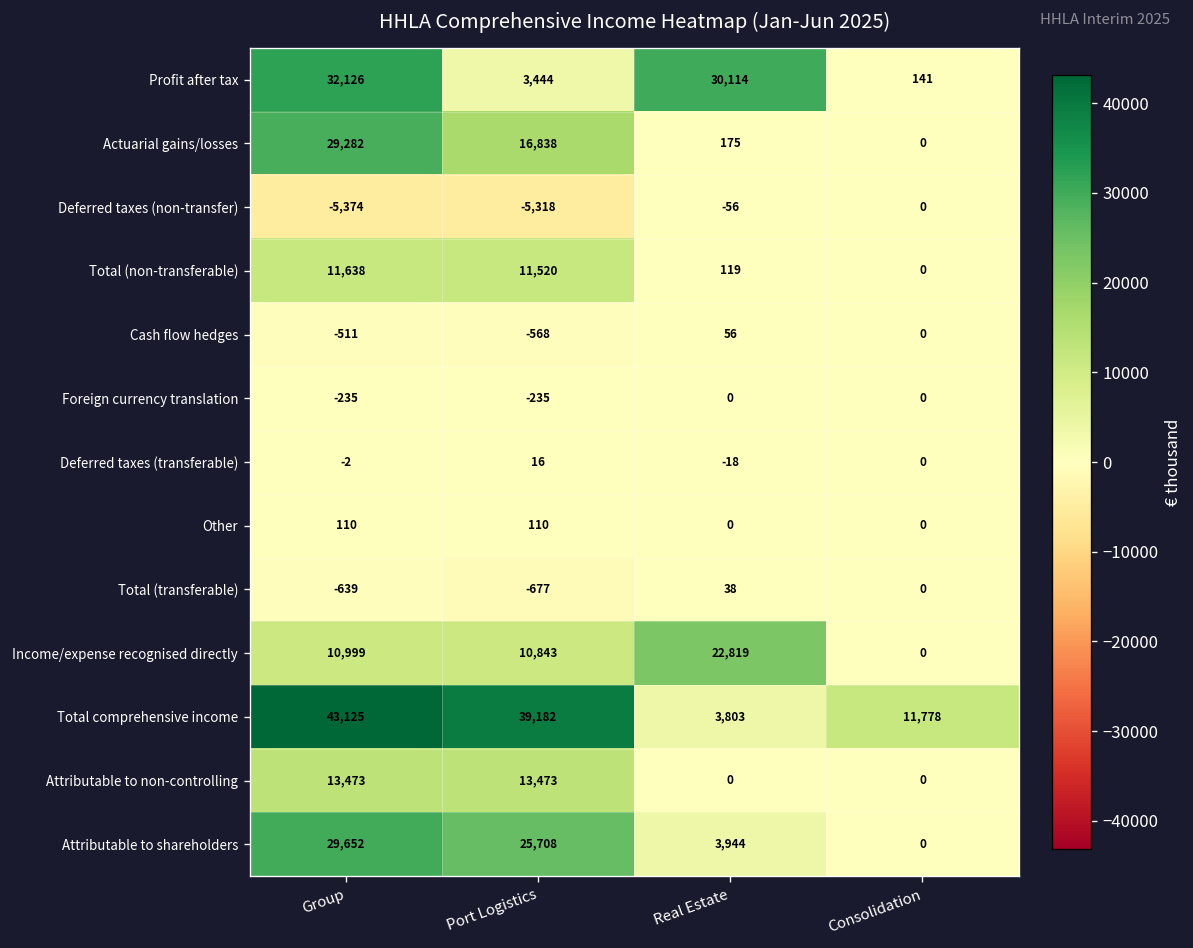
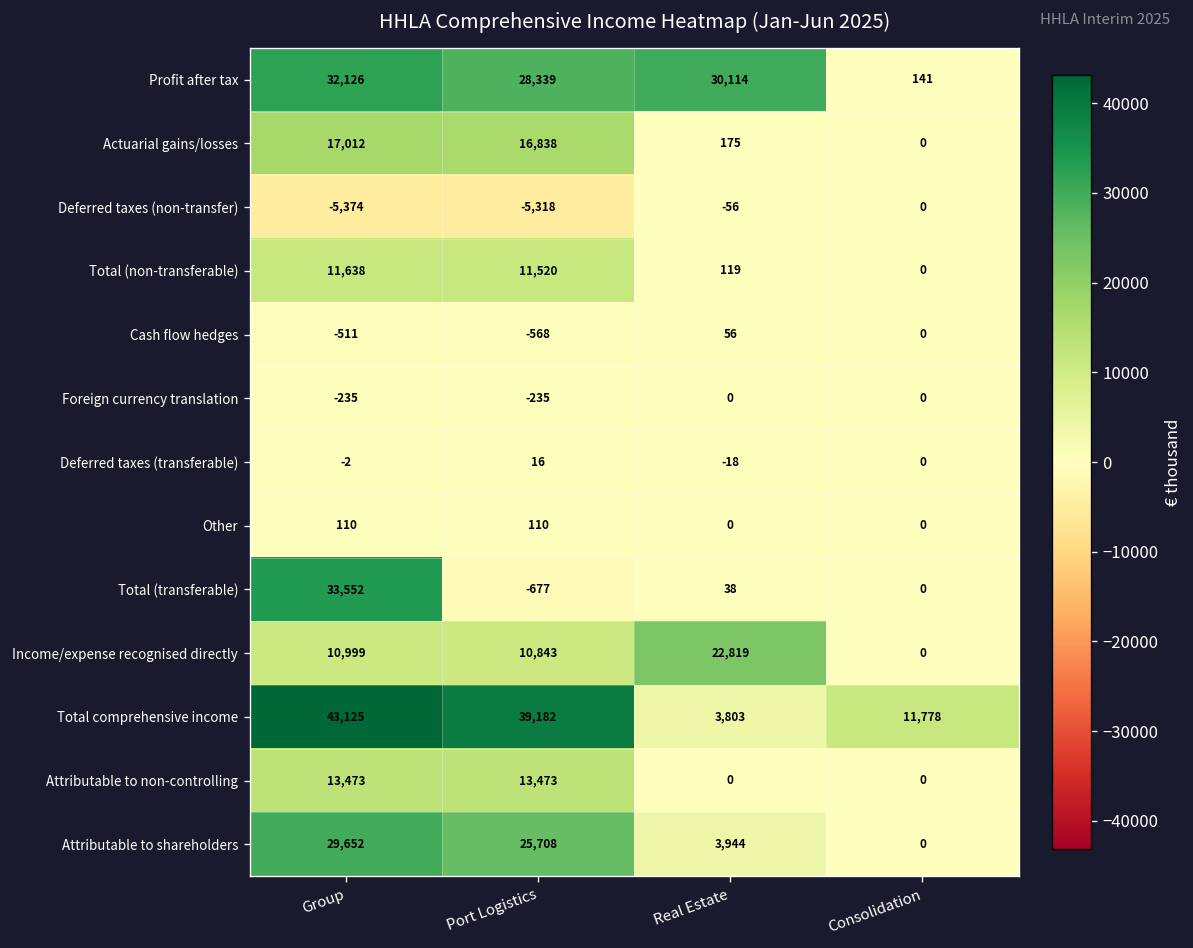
  {
    "Profit after tax": {
      "Group": "32,126",
-     "Port Logistics": "3,444",
+     "Port Logistics": "28,339",
      "Real Estate": "30,114",
      "Consolidation": "141"
    },
    "Actuarial gains/losses": {
-     "Group": "29,282",
+     "Group": "17,012",
      "Port Logistics": "16,838",
      "Real Estate": "175",
      "Consolidation": "0"
    },
    "Deferred taxes (non-transfer)": {
      "Group": "-5,374",
      "Port Logistics": "-5,318",
      "Real Estate": "-56",
      "Consolidation": "0"
    },
    "Total (non-transferable)": {
      "Group": "11,638",
      "Port Logistics": "11,520",
      "Real Estate": "119",
      "Consolidation": "0"
    },
    "Cash flow hedges": {
      "Group": "-511",
      "Port Logistics": "-568",
      "Real Estate": "56",
      "Consolidation": "0"
    },
    "Foreign currency translation": {
      "Group": "-235",
      "Port Logistics": "-235",
      "Real Estate": "0",
      "Consolidation": "0"
    },
    "Deferred taxes (transferable)": {
      "Group": "-2",
      "Port Logistics": "16",
      "Real Estate": "-18",
      "Consolidation": "0"
    },
    "Other": {
      "Group": "110",
      "Port Logistics": "110",
      "Real Estate": "0",
      "Consolidation": "0"
    },
    "Total (transferable)": {
-     "Group": "-639",
+     "Group": "33,552",
      "Port Logistics": "-677",
      "Real Estate": "38",
      "Consolidation": "0"
    },
    "Income/expense recognised directly": {
      "Group": "10,999",
      "Port Logistics": "10,843",
      "Real Estate": "22,819",
      "Consolidation": "0"
    },
    "Total comprehensive income": {
      "Group": "43,125",
      "Port Logistics": "39,182",
      "Real Estate": "3,803",
      "Consolidation": "11,778"
    },
    "Attributable to non-controlling": {
      "Group": "13,473",
      "Port Logistics": "13,473",
      "Real Estate": "0",
      "Consolidation": "0"
    },
    "Attributable to shareholders": {
      "Group": "29,652",
      "Port Logistics": "25,708",
      "Real Estate": "3,944",
      "Consolidation": "0"
    }
  }
